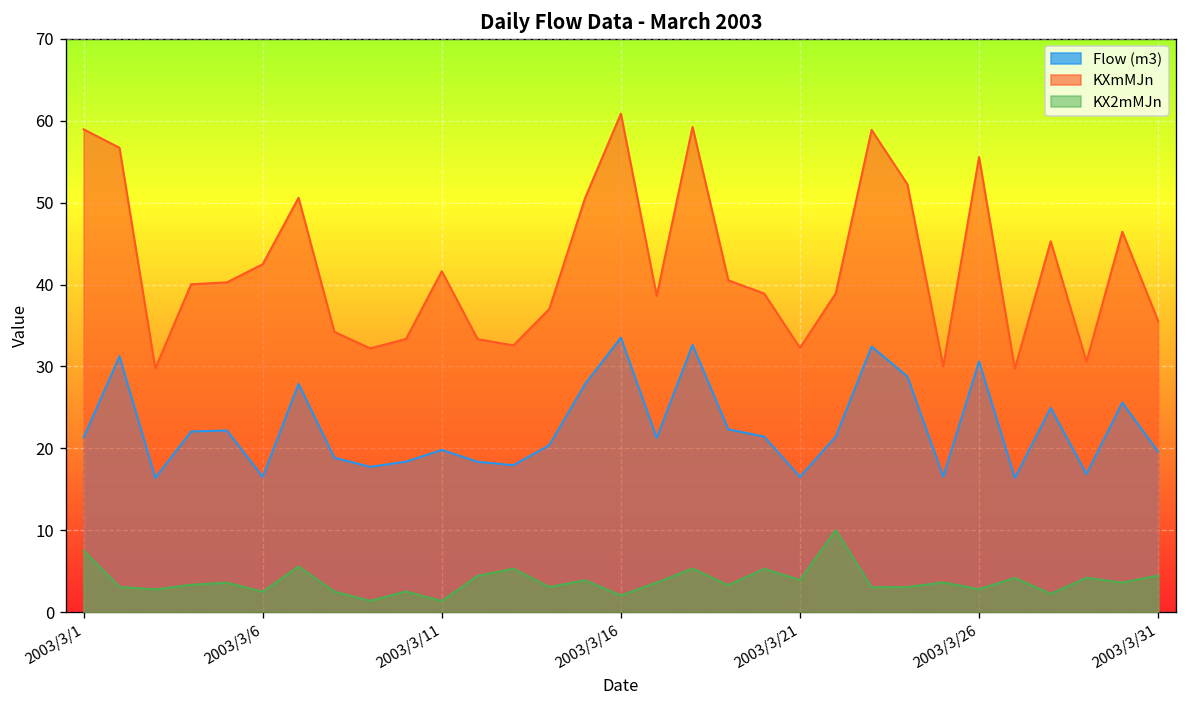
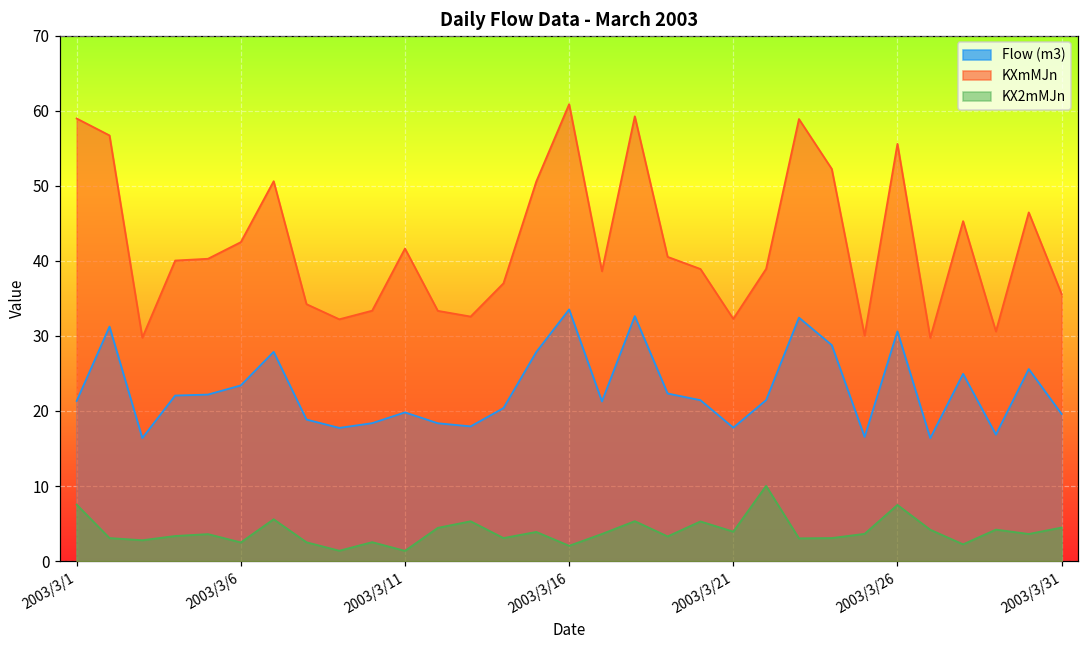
  {
    "Flow (m3)": {
      "2003/3/1": 21,
-     "2003/3/6": 17,
+     "2003/3/6": 23,
      "2003/3/11": 20,
      "2003/3/16": 34,
-     "2003/3/21": 17,
+     "2003/3/21": 18,
      "2003/3/26": 31,
      "2003/3/31": 20
    },
    "KXmMJn": {
      "2003/3/1": 59,
      "2003/3/6": 42,
      "2003/3/11": 42,
      "2003/3/16": 61,
      "2003/3/21": 32,
      "2003/3/26": 56,
      "2003/3/31": 36
    },
    "KX2mMJn": {
      "2003/3/1": 8,
      "2003/3/6": 2,
      "2003/3/11": 1,
      "2003/3/16": 2,
      "2003/3/21": 4,
-     "2003/3/26": 3,
+     "2003/3/26": 7,
      "2003/3/31": 4
    }
  }
